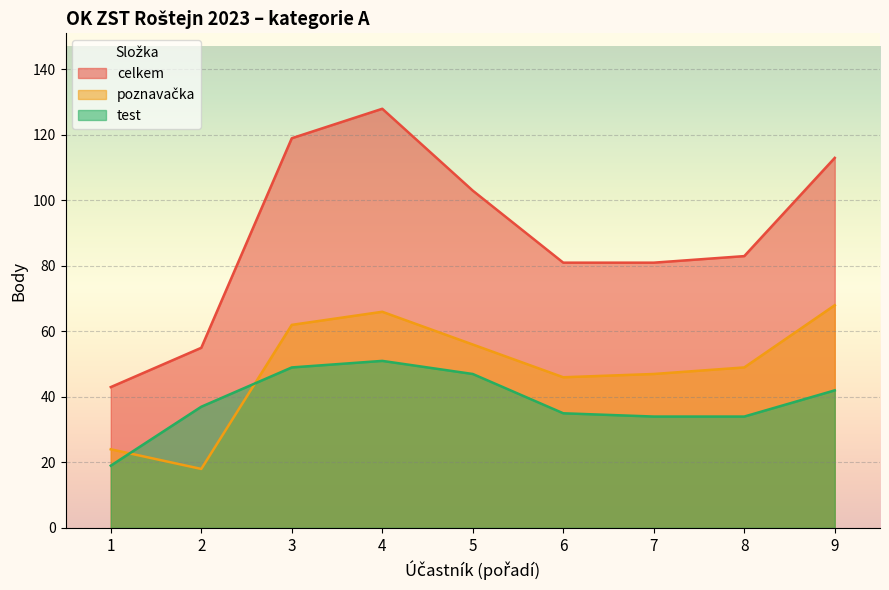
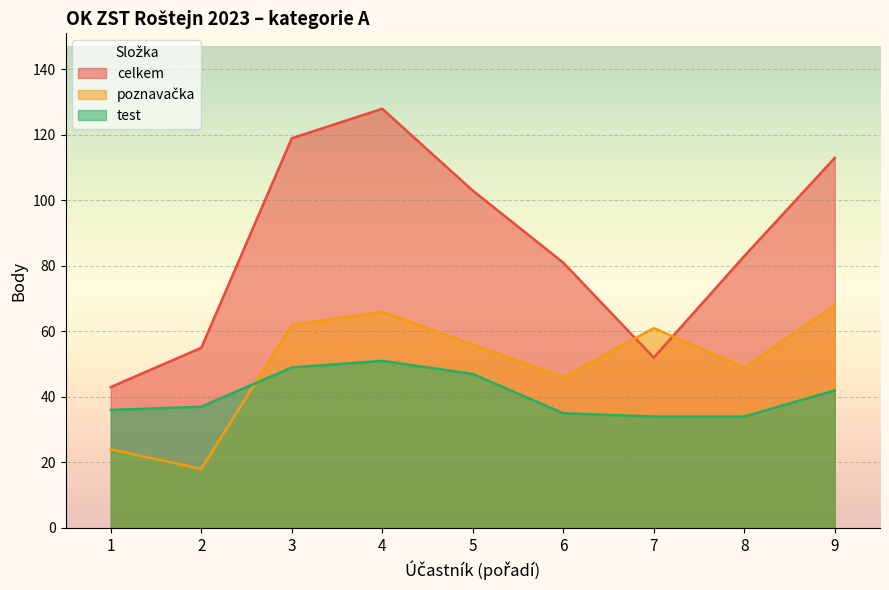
  {
    "celkem": {
      "1": 43,
      "2": 55,
      "3": 119,
      "4": 128,
      "5": 103,
      "6": 81,
-     "7": 81,
+     "7": 52,
      "8": 83,
      "9": 113
    },
    "poznavačka": {
      "1": 24,
      "2": 18,
      "3": 62,
      "4": 66,
      "5": 56,
      "6": 46,
-     "7": 47,
+     "7": 61,
      "8": 49,
      "9": 68
    },
    "test": {
-     "1": 19,
+     "1": 36,
      "2": 37,
      "3": 49,
      "4": 51,
      "5": 47,
      "6": 35,
      "7": 34,
      "8": 34,
      "9": 42
    }
  }
